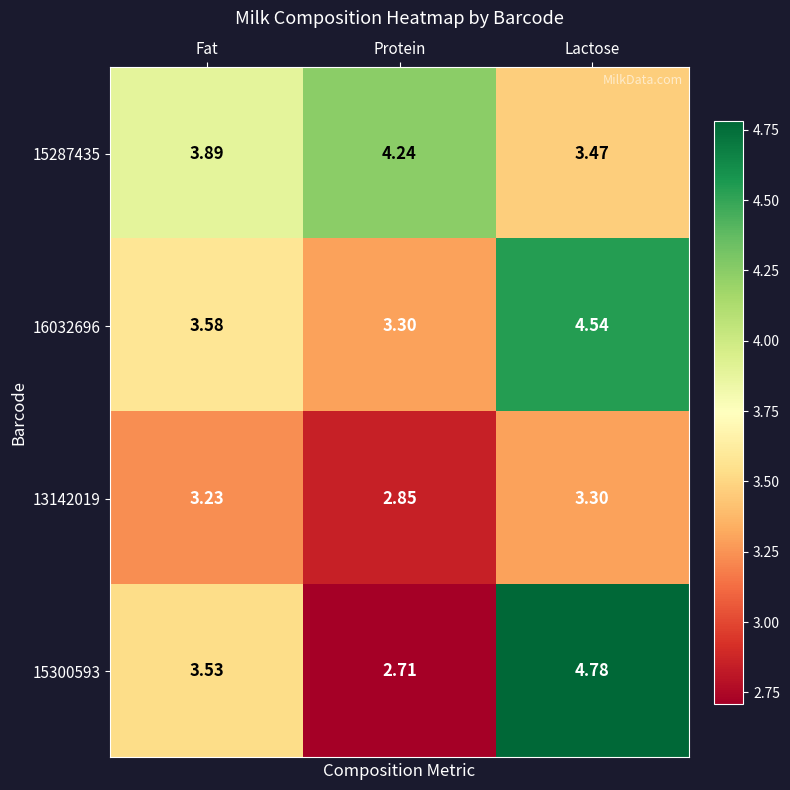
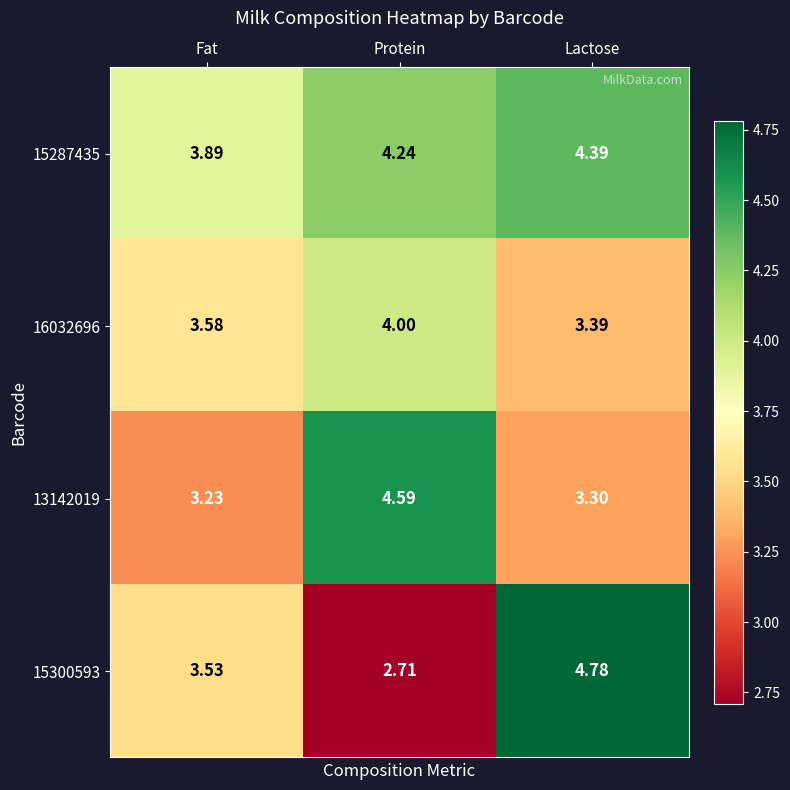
  {
    "15287435": {
      "Fat": 3.89,
      "Protein": 4.24,
-     "Lactose": 3.47
+     "Lactose": 4.39
    },
    "16032696": {
      "Fat": 3.58,
-     "Protein": 3.30,
-     "Lactose": 4.54
+     "Protein": 4.00,
+     "Lactose": 3.39
    },
    "13142019": {
      "Fat": 3.23,
-     "Protein": 2.85,
+     "Protein": 4.59,
      "Lactose": 3.30
    },
    "15300593": {
      "Fat": 3.53,
      "Protein": 2.71,
      "Lactose": 4.78
    }
  }
